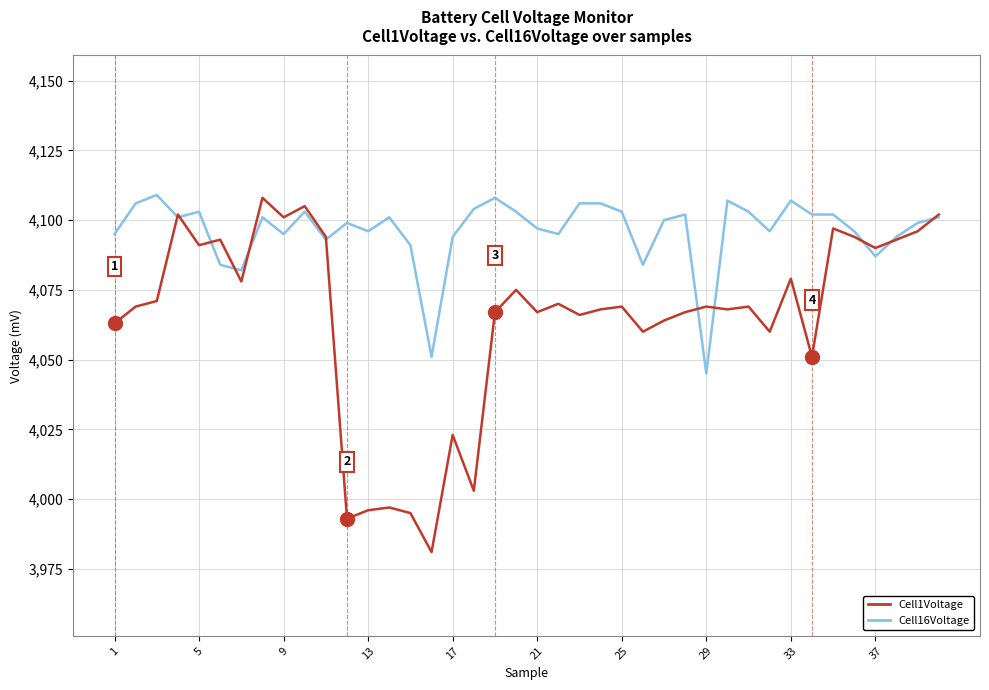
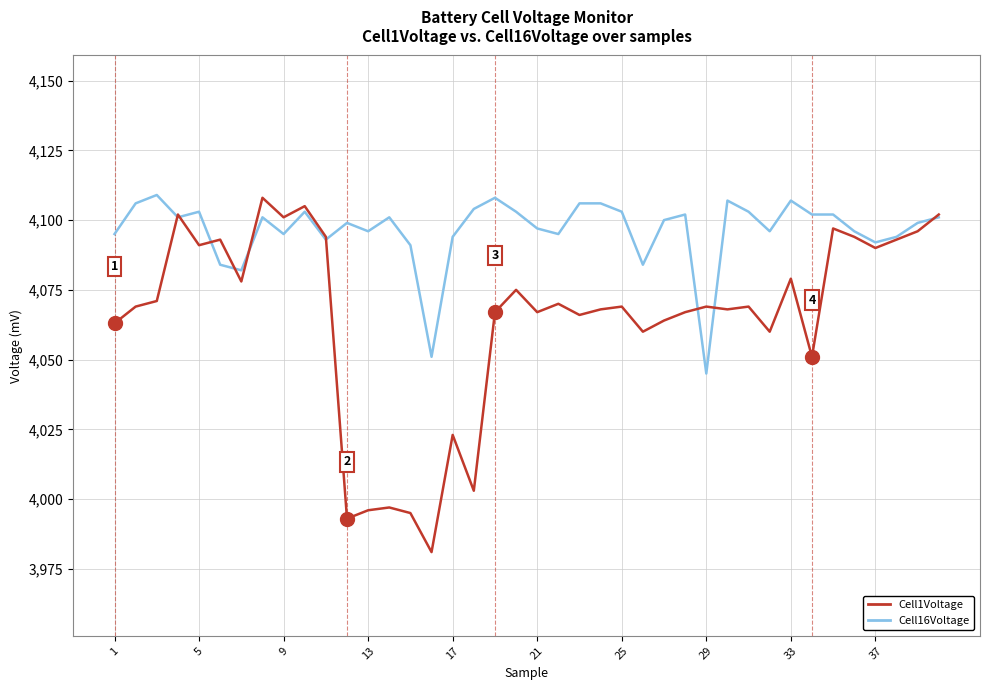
  {
    "Cell16Voltage": {
      "1": "4,095",
      "5": "4,103",
      "9": "4,095",
      "13": "4,096",
      "17": "4,094",
      "21": "4,097",
      "25": "4,103",
      "29": "4,045",
      "33": "4,107",
-     "37": "4,087"
+     "37": "4,092"
    }
  }
